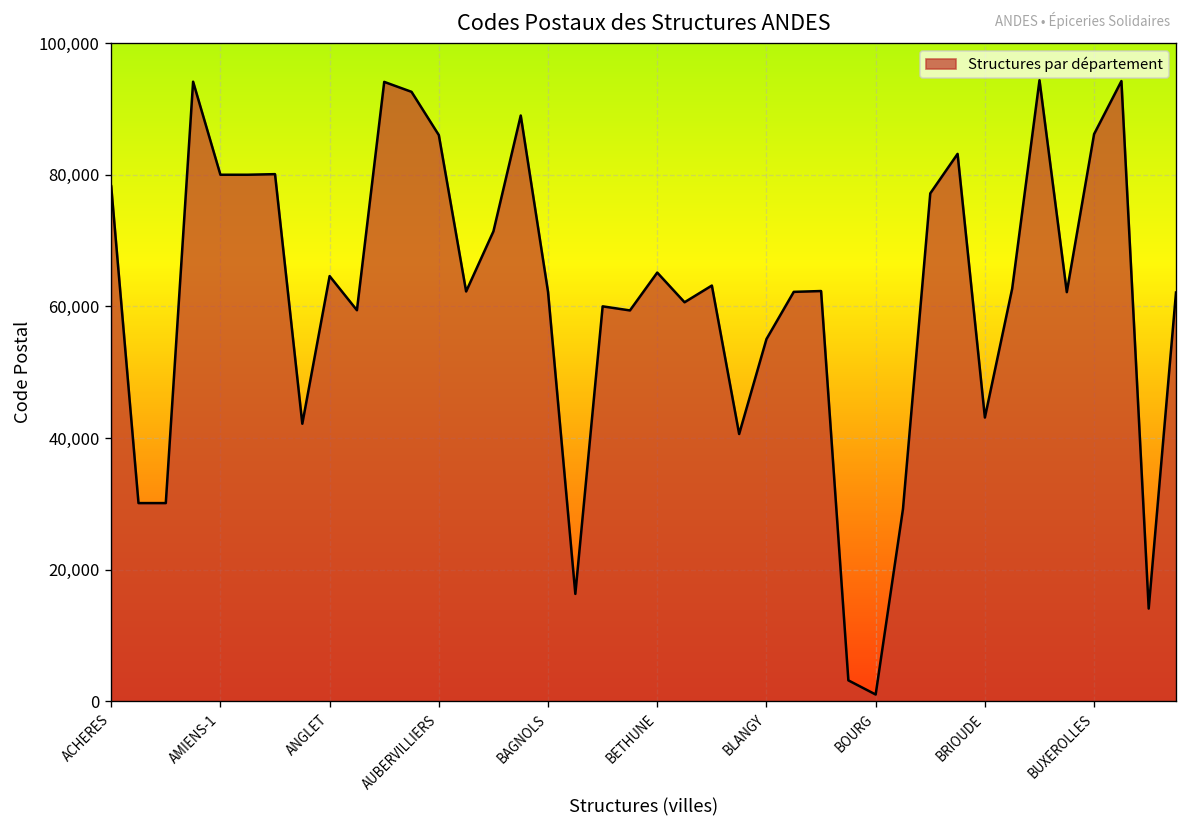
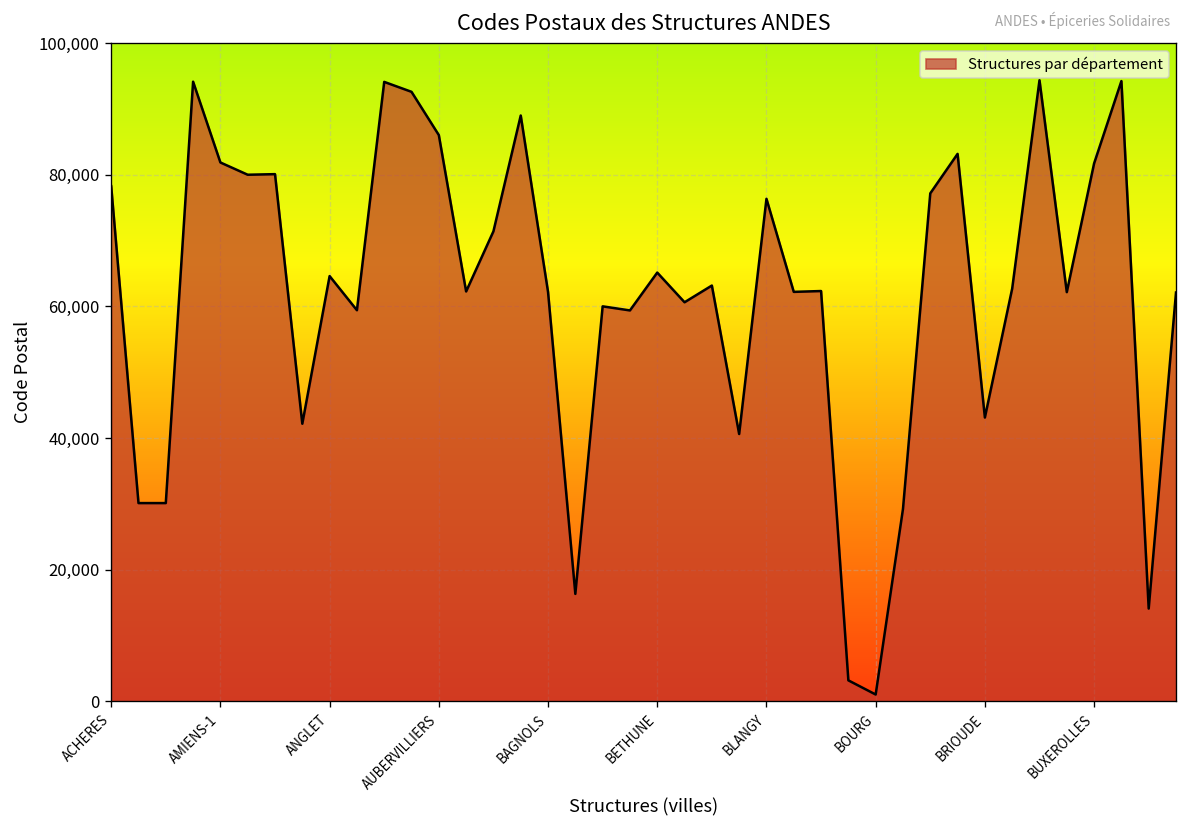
  {
    "ACHERES": "78,000",
-   "AMIENS-1": "80,000",
+   "AMIENS-1": "82,000",
    "ANGLET": "65,000",
    "AUBERVILLIERS": "86,000",
    "BAGNOLS": "62,000",
    "BETHUNE": "65,000",
-   "BLANGY": "55,000",
+   "BLANGY": "76,000",
    "BOURG": "1,000",
    "BRIOUDE": "43,000",
-   "BUXEROLLES": "86,000"
+   "BUXEROLLES": "82,000"
  }
